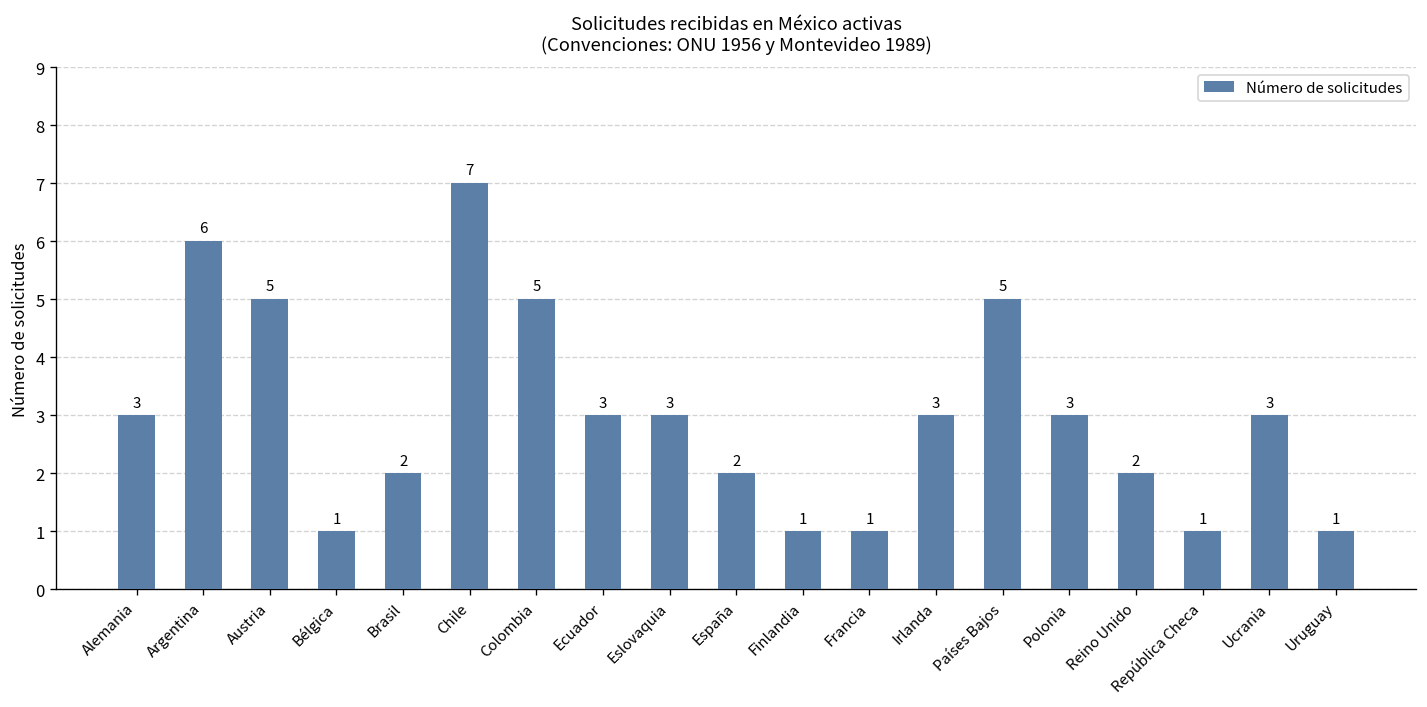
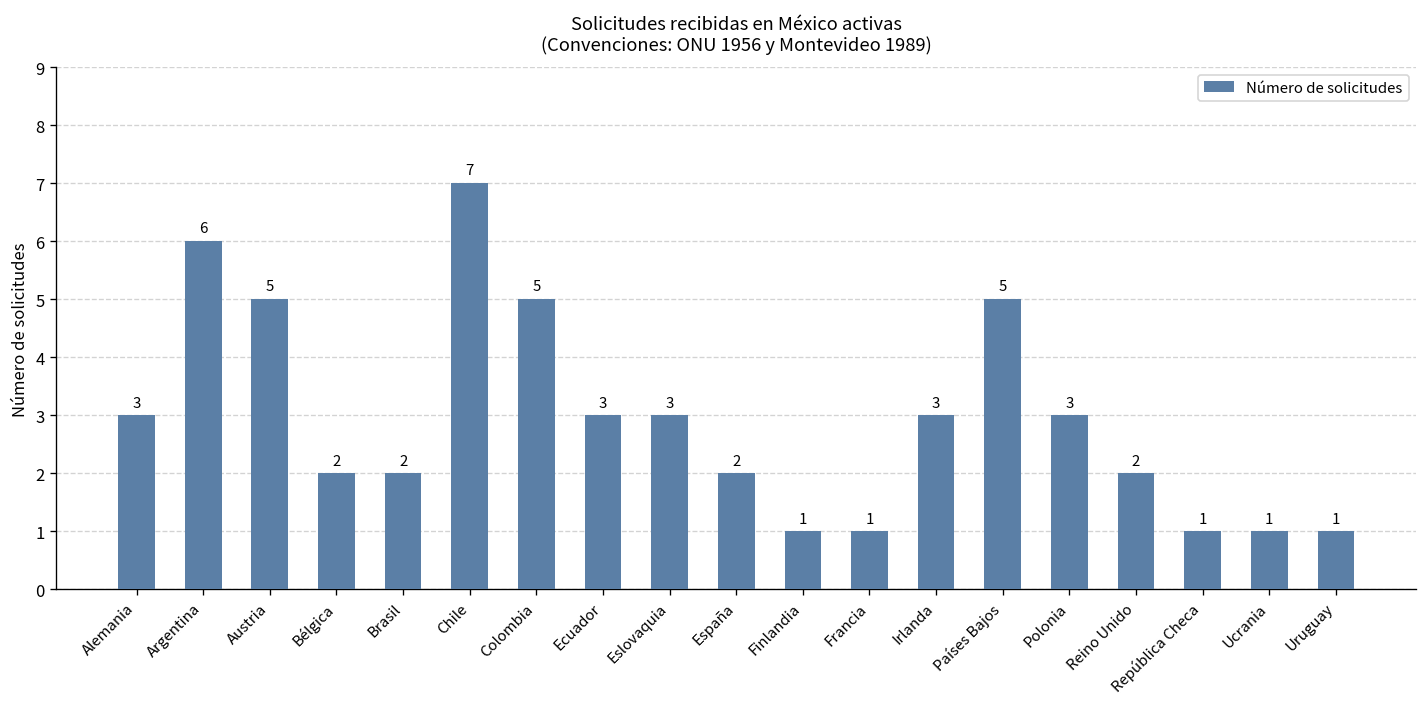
  {
    "Alemania": 3,
    "Argentina": 6,
    "Austria": 5,
-   "Bélgica": 1,
+   "Bélgica": 2,
    "Brasil": 2,
    "Chile": 7,
    "Colombia": 5,
    "Ecuador": 3,
    "Eslovaquia": 3,
    "España": 2,
    "Finlandia": 1,
    "Francia": 1,
    "Irlanda": 3,
    "Países Bajos": 5,
    "Polonia": 3,
    "Reino Unido": 2,
    "República Checa": 1,
-   "Ucrania": 3,
+   "Ucrania": 1,
    "Uruguay": 1
  }
